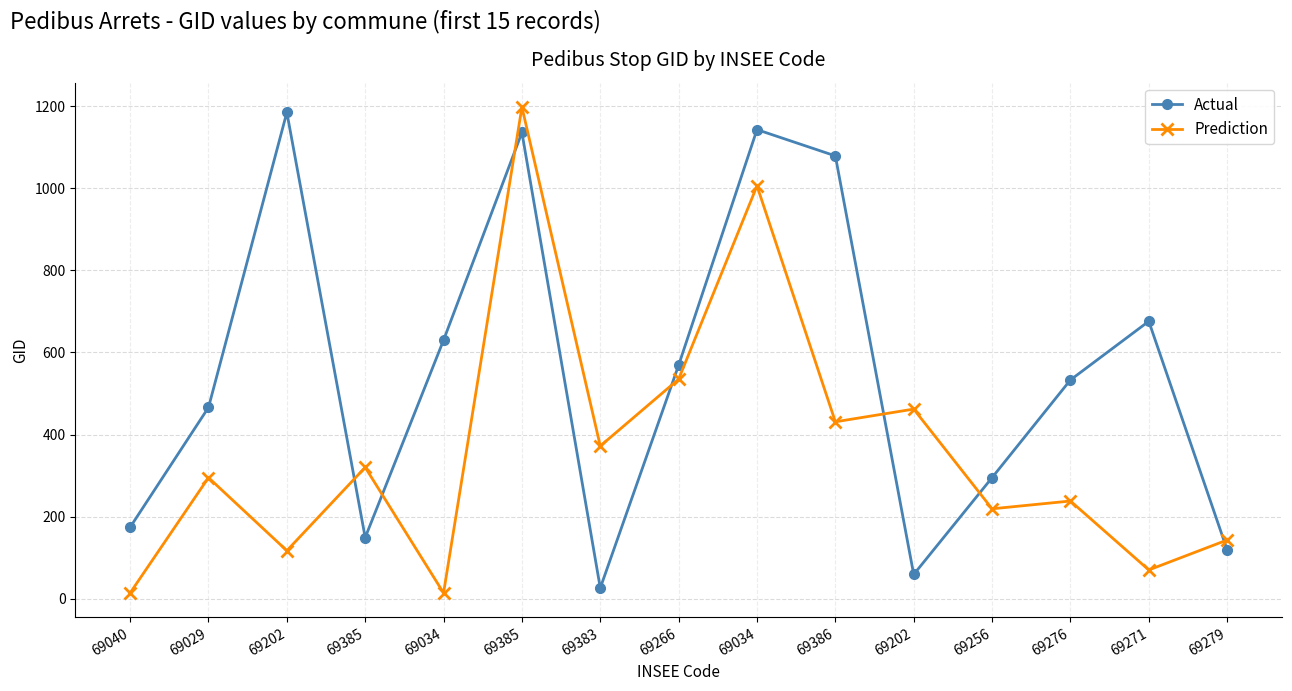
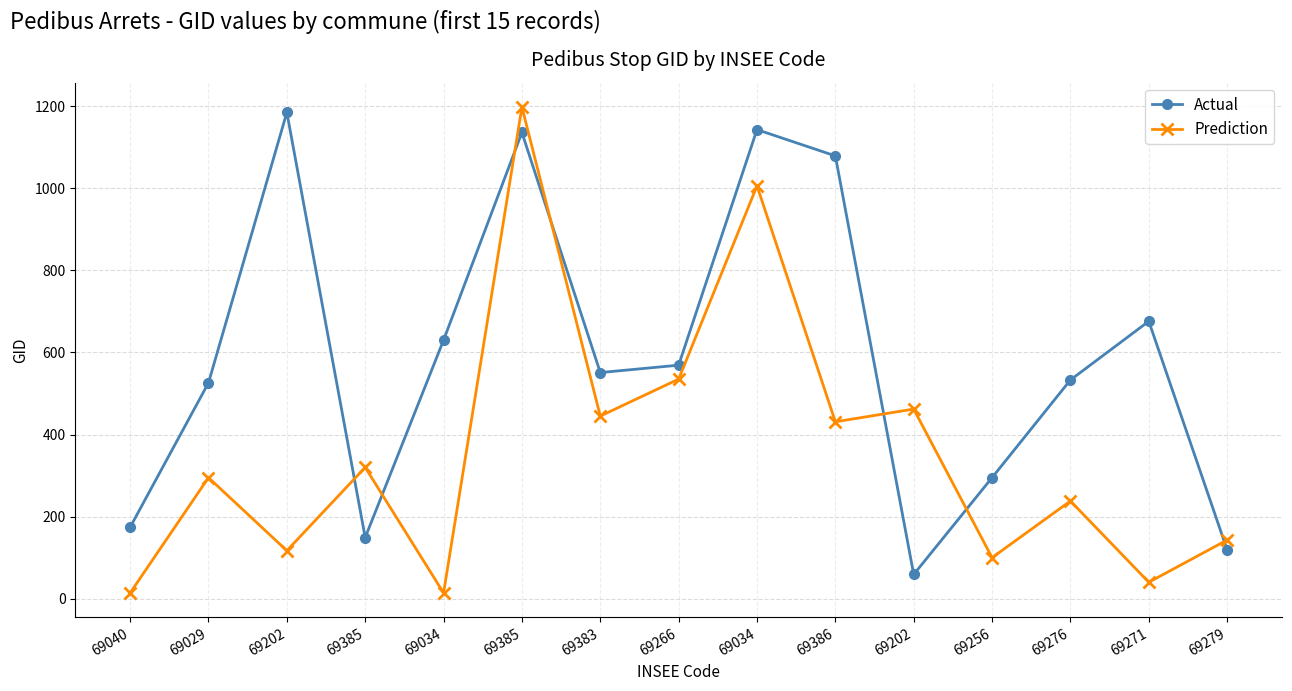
  {
    "Actual": {
      "69040": 170,
-     "69029": 470,
-     "69383": 30,
+     "69029": 530,
+     "69383": 550,
      "69266": 570,
      "69386": 1080,
      "69256": 300,
      "69276": 530,
      "69271": 680,
      "69279": 120
    },
    "Prediction": {
      "69040": 10,
      "69029": 300,
-     "69383": 370,
+     "69383": 450,
      "69266": 540,
      "69386": 430,
-     "69256": 220,
+     "69256": 100,
      "69276": 240,
-     "69271": 70,
+     "69271": 40,
      "69279": 140
    }
  }
